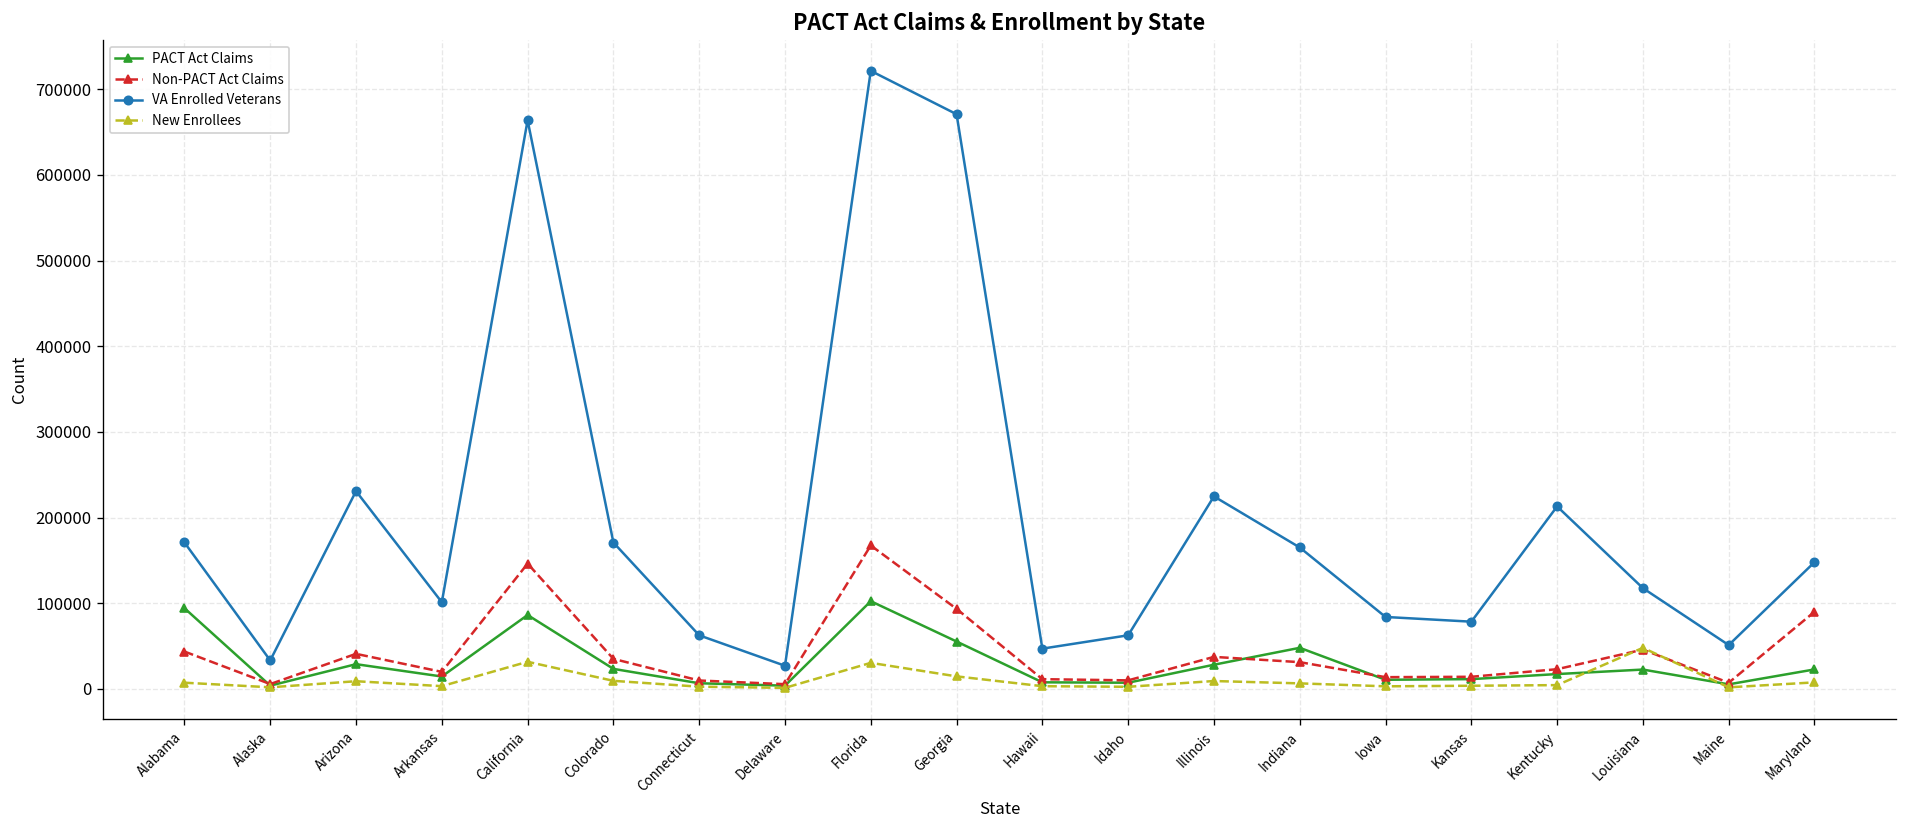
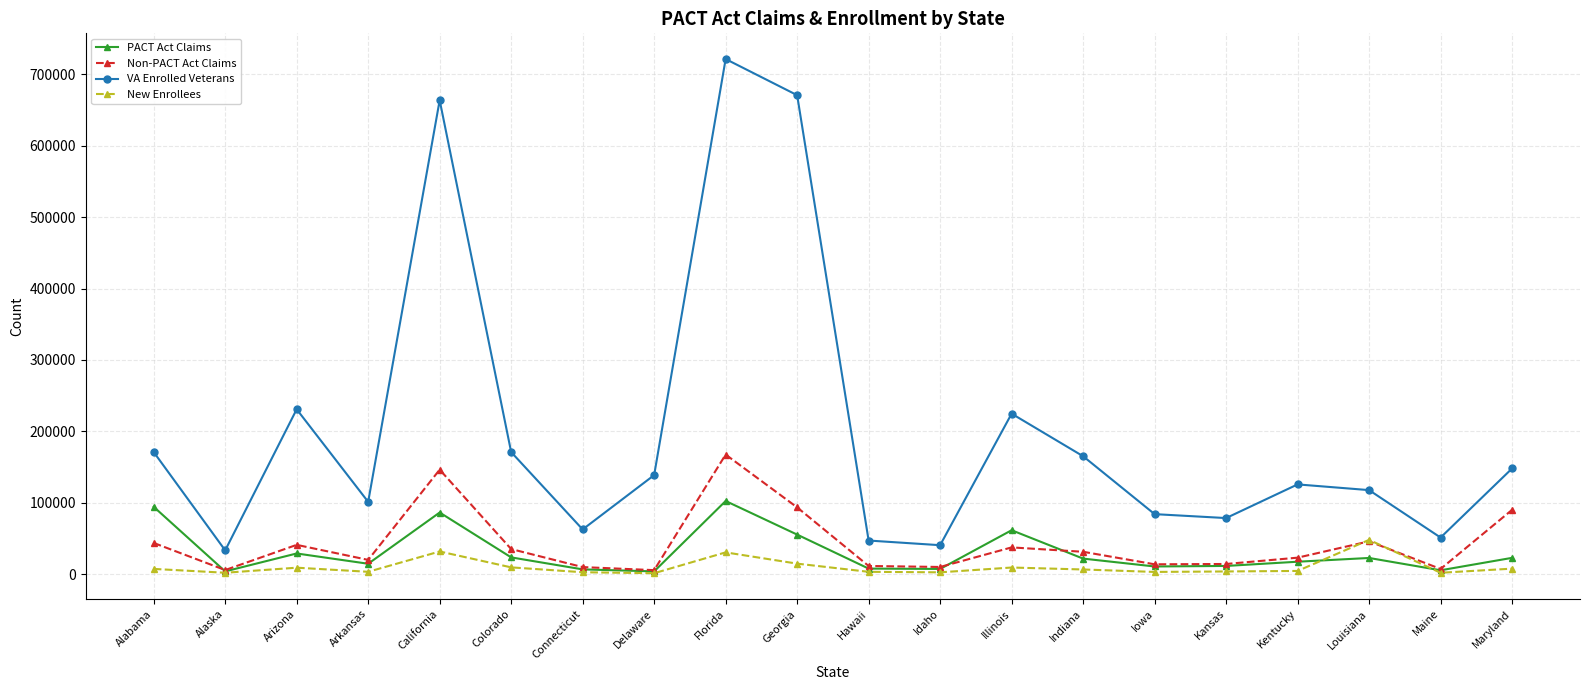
  {
    "PACT Act Claims": {
      "Alabama": 90000,
      "Arizona": 30000,
      "Arkansas": 10000,
      "California": 90000,
      "Colorado": 20000,
      "Florida": 100000,
      "Georgia": 60000,
      "Hawaii": 10000,
-     "Illinois": 30000,
-     "Indiana": 50000,
+     "Illinois": 60000,
+     "Indiana": 20000,
      "Kentucky": 20000,
      "Louisiana": 20000,
      "Maryland": 20000
    },
    "Non-PACT Act Claims": {
      "Alabama": 40000,
      "Arizona": 40000,
      "Arkansas": 20000,
      "California": 150000,
      "Colorado": 30000,
      "Florida": 170000,
      "Georgia": 90000,
      "Hawaii": 10000,
      "Illinois": 40000,
      "Indiana": 30000,
      "Kentucky": 20000,
      "Maryland": 90000
    },
    "VA Enrolled Veterans": {
      "Alabama": 170000,
      "Alaska": 30000,
      "Arizona": 230000,
      "Arkansas": 100000,
      "California": 660000,
      "Colorado": 170000,
      "Connecticut": 60000,
-     "Delaware": 30000,
+     "Delaware": 140000,
      "Florida": 720000,
      "Georgia": 670000,
      "Hawaii": 50000,
-     "Idaho": 60000,
+     "Idaho": 40000,
      "Illinois": 220000,
      "Indiana": 170000,
      "Iowa": 80000,
      "Kansas": 80000,
-     "Kentucky": 210000,
+     "Kentucky": 130000,
      "Louisiana": 120000,
      "Maine": 50000,
      "Maryland": 150000
    },
    "New Enrollees": {
      "Alabama": 10000,
      "Arizona": 10000,
      "Arkansas": 0,
      "California": 30000,
      "Colorado": 10000,
      "Connecticut": 0,
      "Florida": 30000,
      "Georgia": 10000,
      "Hawaii": 0,
      "Idaho": 0,
      "Illinois": 10000,
      "Indiana": 10000,
      "Iowa": 0,
      "Kansas": 0,
      "Kentucky": 0,
      "Maryland": 10000
    }
  }
